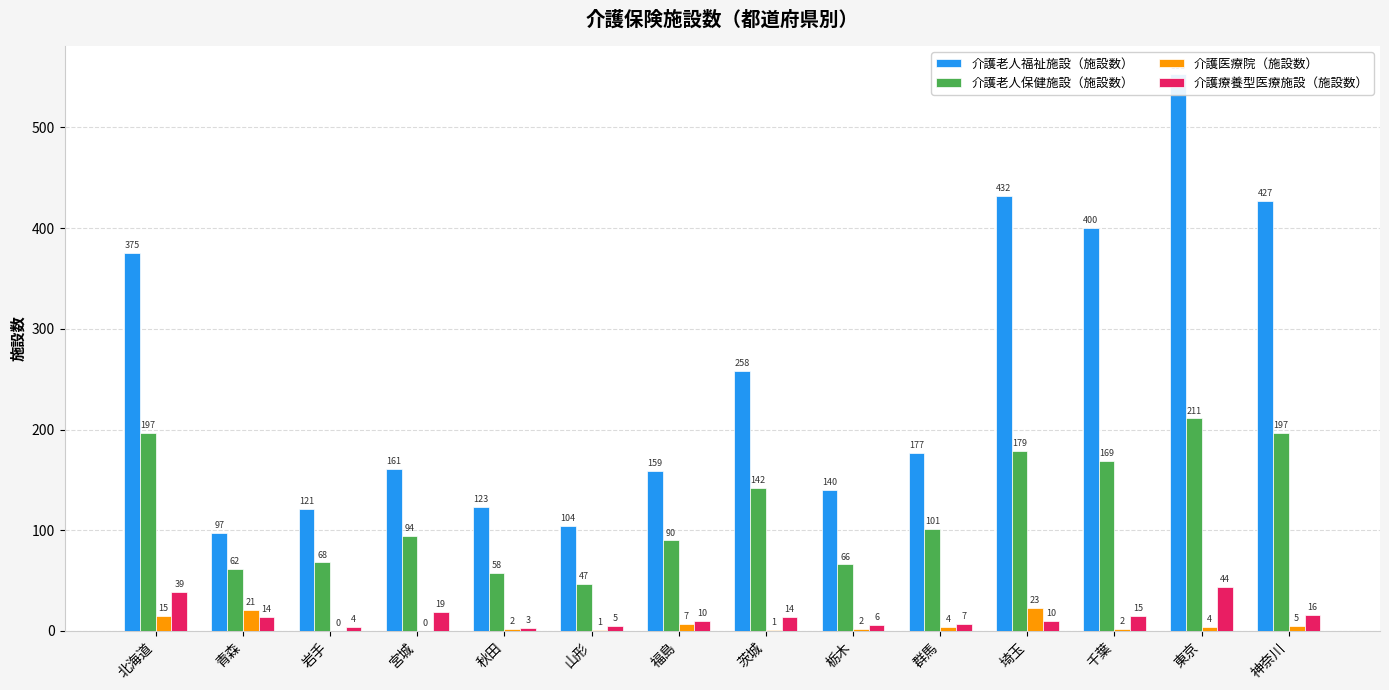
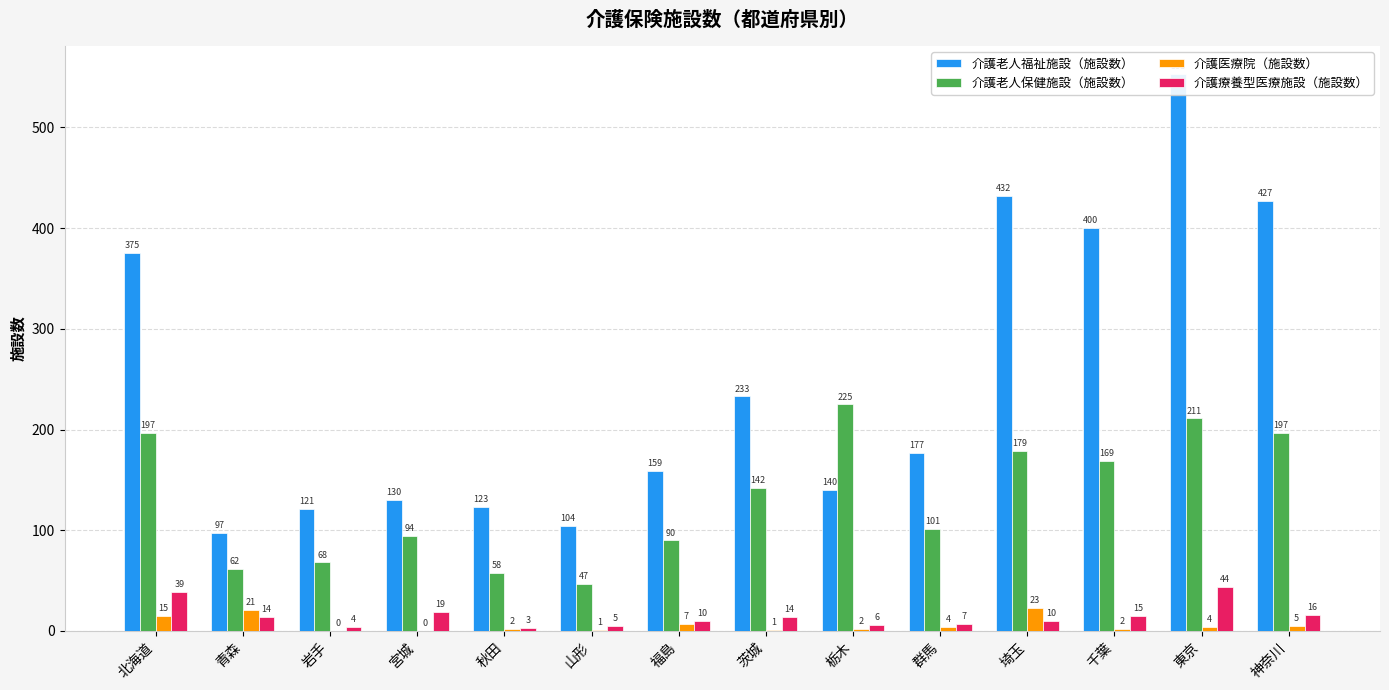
  {
    "介護老人福祉施設（施設数）": {
      "北海道": 375,
      "青森": 97,
      "岩手": 121,
-     "宮城": 161,
+     "宮城": 130,
      "秋田": 123,
      "山形": 104,
      "福島": 159,
-     "茨城": 258,
+     "茨城": 233,
      "栃木": 140,
      "群馬": 177,
      "埼玉": 432,
      "千葉": 400,
      "神奈川": 427
    },
    "介護老人保健施設（施設数）": {
      "北海道": 197,
      "青森": 62,
      "岩手": 68,
      "宮城": 94,
      "秋田": 58,
      "山形": 47,
      "福島": 90,
      "茨城": 142,
-     "栃木": 66,
+     "栃木": 225,
      "群馬": 101,
      "埼玉": 179,
      "千葉": 169,
      "東京": 211,
      "神奈川": 197
    },
    "介護医療院（施設数）": {
      "北海道": 15,
      "青森": 21,
      "岩手": 0,
      "宮城": 0,
      "秋田": 2,
      "山形": 1,
      "福島": 7,
      "茨城": 1,
      "栃木": 2,
      "群馬": 4,
      "埼玉": 23,
      "千葉": 2,
      "東京": 4,
      "神奈川": 5
    },
    "介護療養型医療施設（施設数）": {
      "北海道": 39,
      "青森": 14,
      "岩手": 4,
      "宮城": 19,
      "秋田": 3,
      "山形": 5,
      "福島": 10,
      "茨城": 14,
      "栃木": 6,
      "群馬": 7,
      "埼玉": 10,
      "千葉": 15,
      "東京": 44,
      "神奈川": 16
    }
  }
